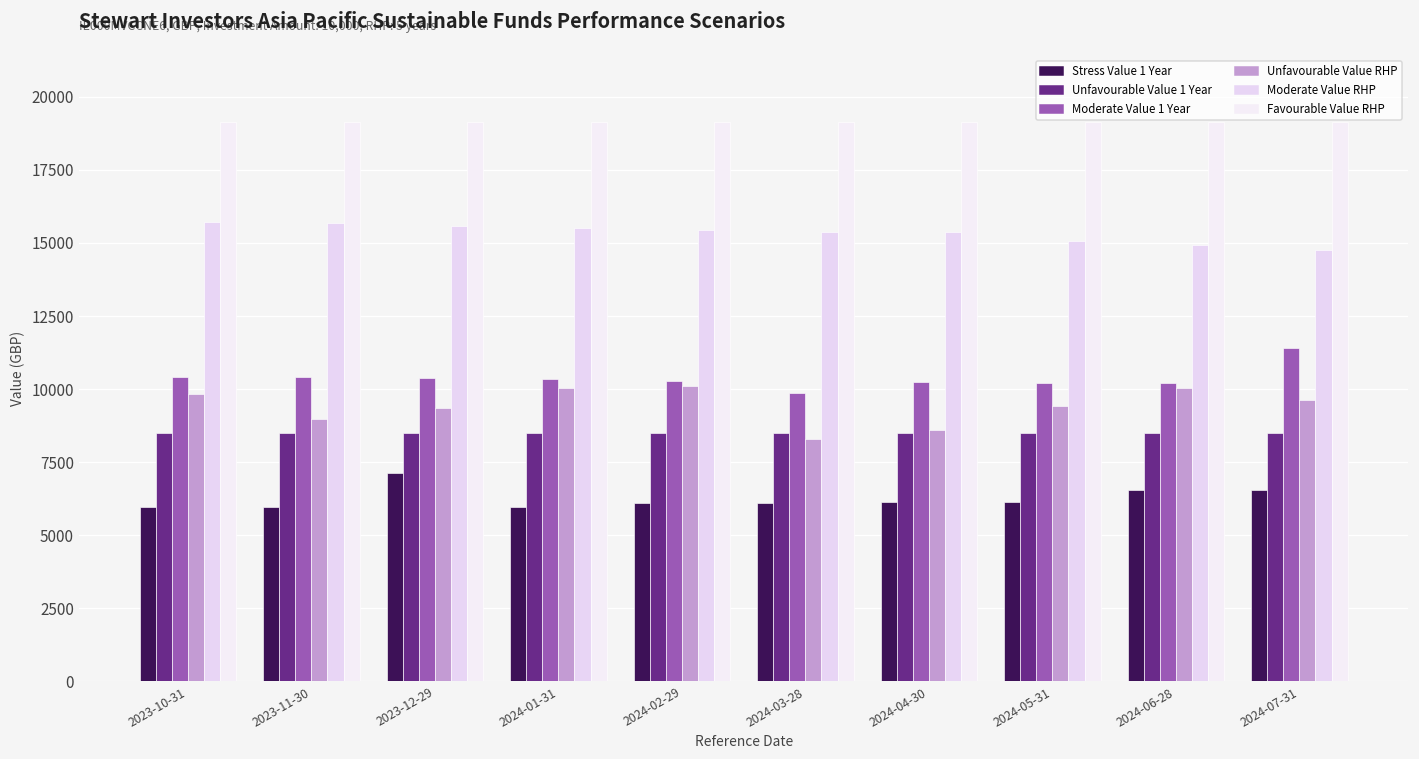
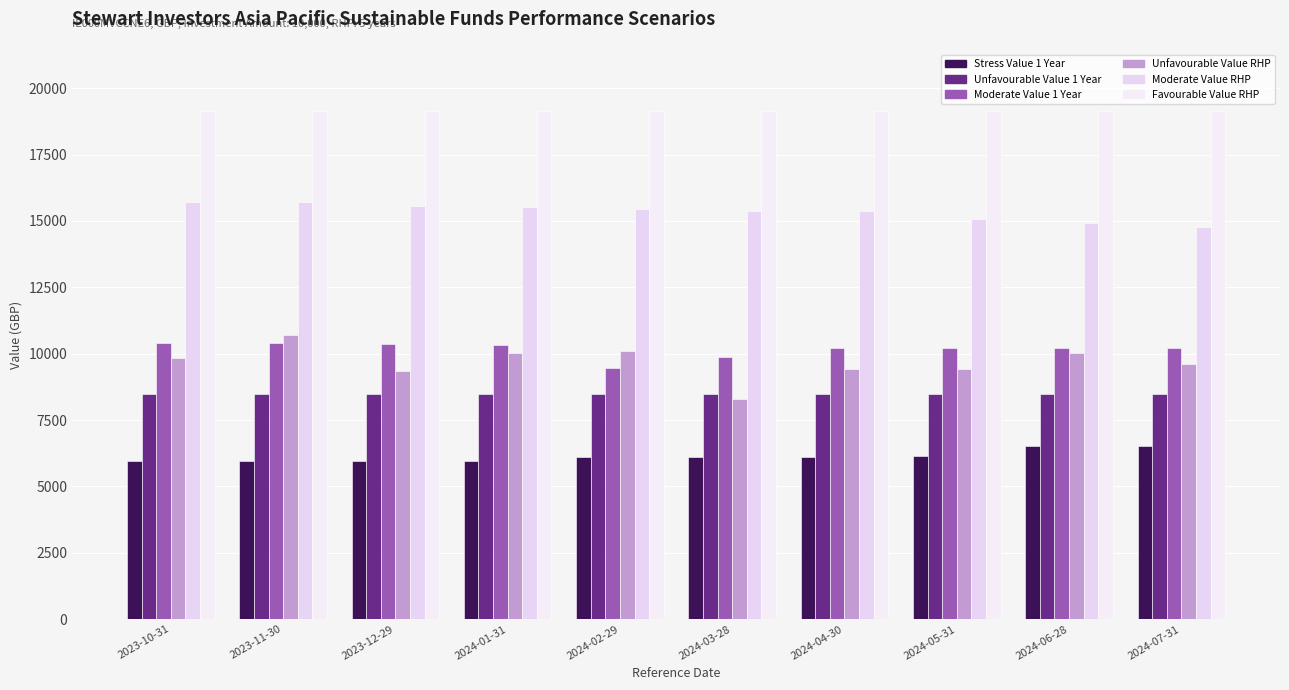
  {
    "Stress Value 1 Year": {
      "2023-10-31": 6000,
      "2023-11-30": 6000,
-     "2023-12-29": 7100,
+     "2023-12-29": 6000,
      "2024-01-31": 6000,
      "2024-02-29": 6100,
      "2024-03-28": 6100,
      "2024-04-30": 6100,
      "2024-05-31": 6100,
      "2024-06-28": 6500,
      "2024-07-31": 6500
    },
    "Unfavourable Value 1 Year": {
      "2023-10-31": 8500,
      "2023-11-30": 8500,
      "2023-12-29": 8500,
      "2024-01-31": 8500,
      "2024-02-29": 8500,
      "2024-03-28": 8500,
      "2024-04-30": 8500,
      "2024-05-31": 8500,
      "2024-06-28": 8500,
      "2024-07-31": 8500
    },
    "Moderate Value 1 Year": {
      "2023-10-31": 10400,
      "2023-11-30": 10400,
      "2023-12-29": 10400,
      "2024-01-31": 10300,
-     "2024-02-29": 10300,
+     "2024-02-29": 9500,
      "2024-03-28": 9900,
      "2024-04-30": 10200,
      "2024-05-31": 10200,
      "2024-06-28": 10200,
-     "2024-07-31": 11400
+     "2024-07-31": 10200
    },
    "Unfavourable Value RHP": {
      "2023-10-31": 9800,
-     "2023-11-30": 9000,
+     "2023-11-30": 10700,
      "2023-12-29": 9300,
      "2024-01-31": 10000,
      "2024-02-29": 10100,
      "2024-03-28": 8300,
-     "2024-04-30": 8600,
+     "2024-04-30": 9400,
      "2024-05-31": 9400,
      "2024-06-28": 10000,
      "2024-07-31": 9600
    }
  }
